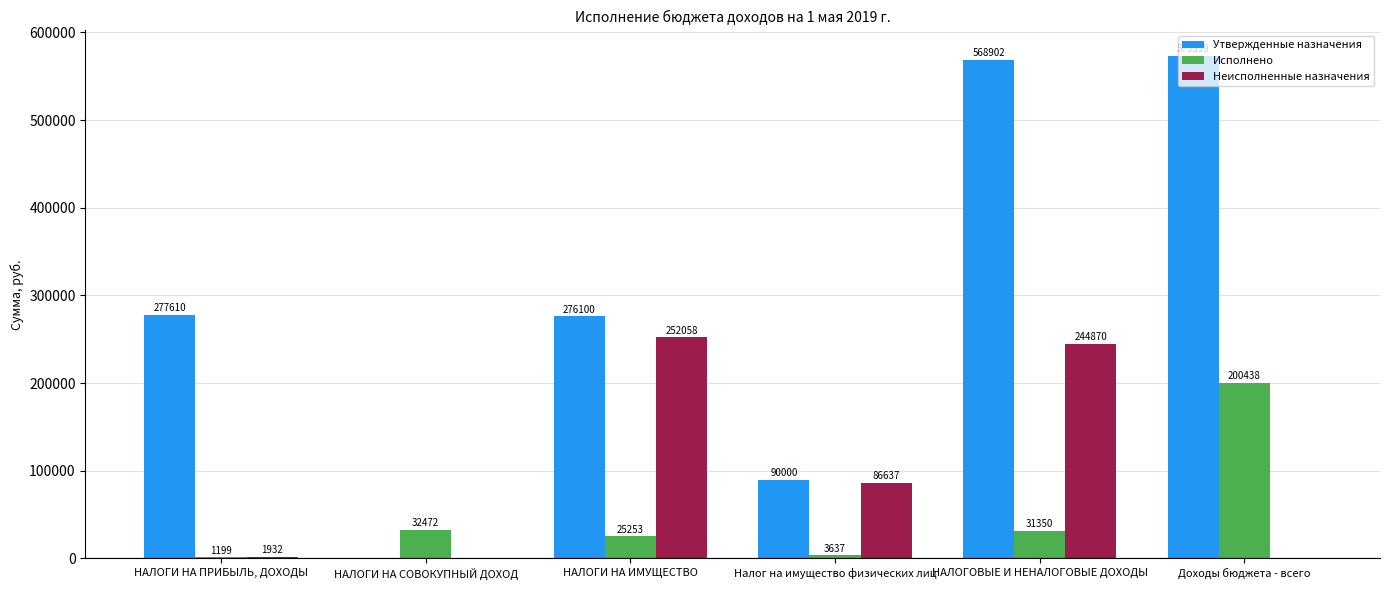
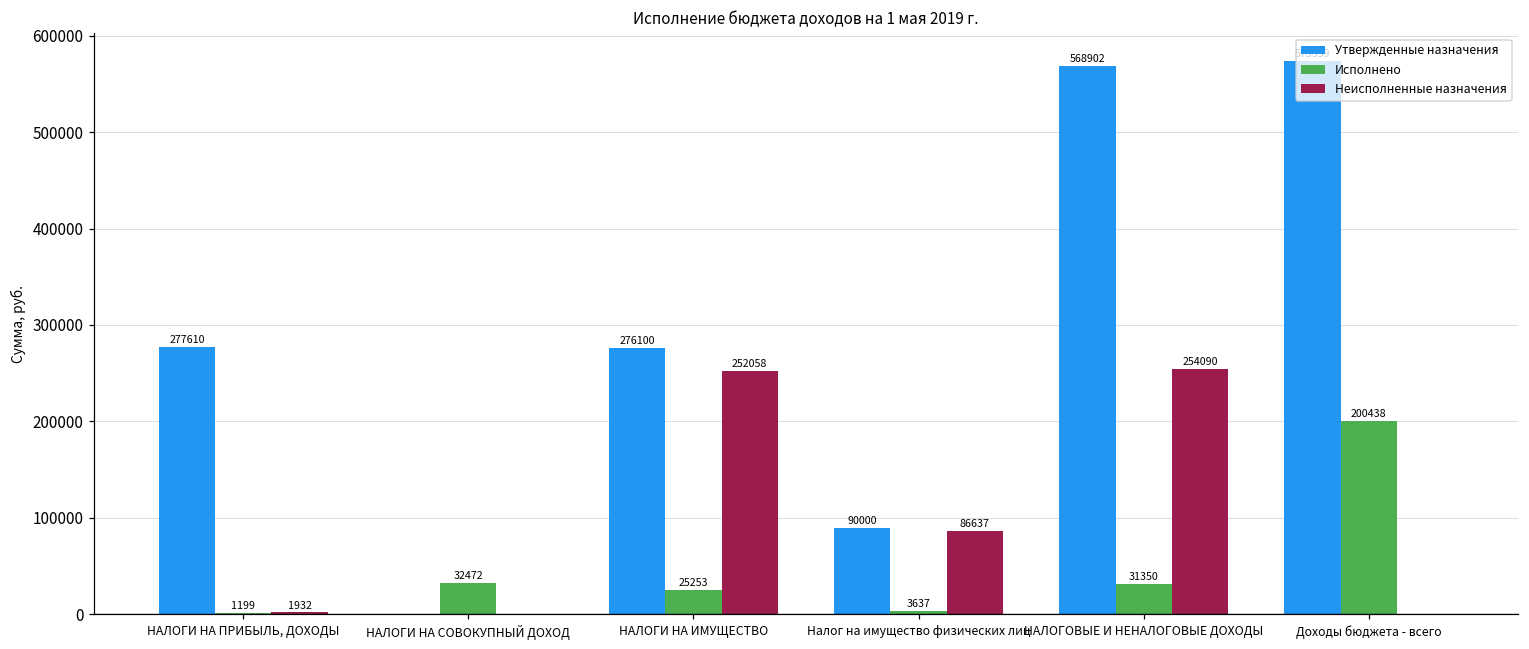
  {
    "Утвержденные назначения": {
      "НАЛОГИ НА ПРИБЫЛЬ, ДОХОДЫ": 277610,
      "НАЛОГИ НА ИМУЩЕСТВО": 276100,
      "Налог на имущество физических лиц": 90000,
      "НАЛОГОВЫЕ И НЕНАЛОГОВЫЕ ДОХОДЫ": 568902
    },
    "Исполнено": {
      "НАЛОГИ НА СОВОКУПНЫЙ ДОХОД": 32472,
      "НАЛОГИ НА ИМУЩЕСТВО": 25253,
      "НАЛОГОВЫЕ И НЕНАЛОГОВЫЕ ДОХОДЫ": 31350
    },
    "Неисполненные назначения": {
      "НАЛОГИ НА ПРИБЫЛЬ, ДОХОДЫ": 1932,
      "НАЛОГИ НА ИМУЩЕСТВО": 252058,
      "Налог на имущество физических лиц": 86637,
-     "НАЛОГОВЫЕ И НЕНАЛОГОВЫЕ ДОХОДЫ": 244870
+     "НАЛОГОВЫЕ И НЕНАЛОГОВЫЕ ДОХОДЫ": 254090
    }
  }
